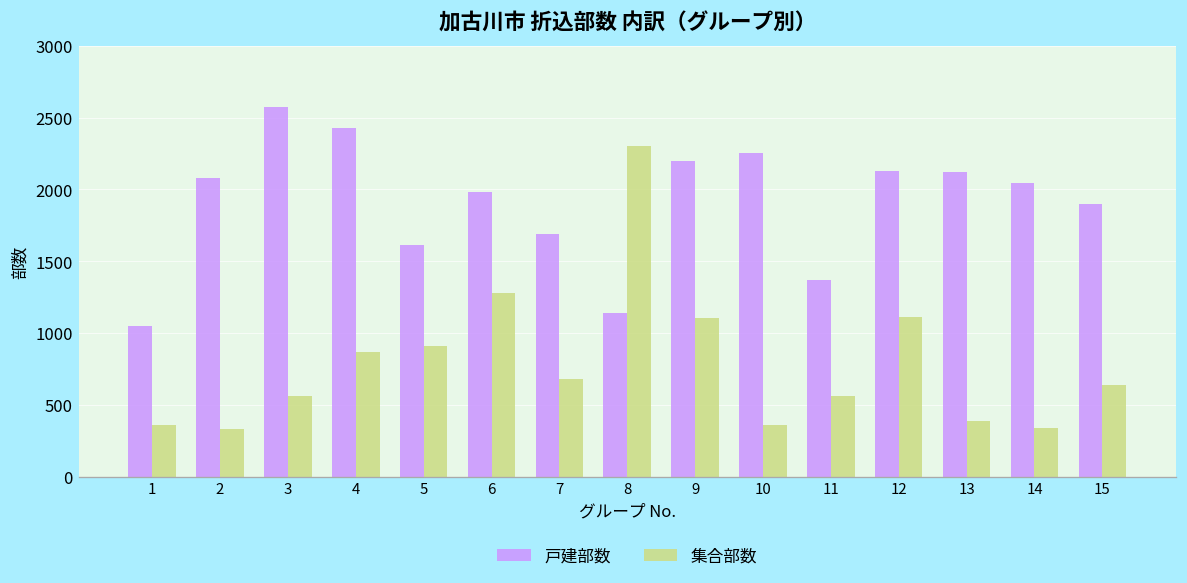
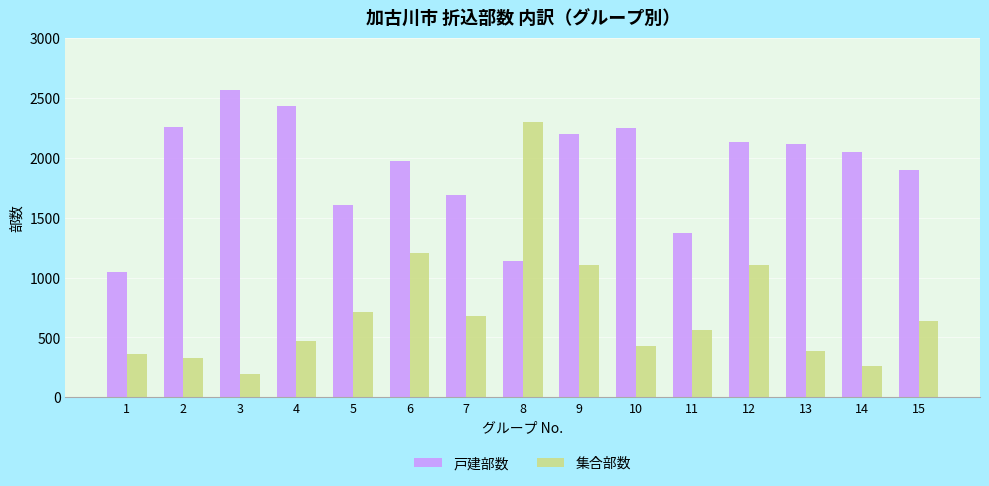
  {
    "戸建部数": {
      "1": 1050,
-     "2": 2080,
+     "2": 2260,
      "3": 2570,
      "4": 2430,
      "5": 1610,
      "6": 1980,
      "7": 1690,
      "8": 1140,
      "9": 2200,
      "10": 2250,
      "11": 1370,
      "12": 2130,
      "13": 2120,
      "14": 2050,
      "15": 1900
    },
    "集合部数": {
      "1": 360,
      "2": 330,
-     "3": 560,
-     "4": 870,
-     "5": 910,
-     "6": 1280,
+     "3": 200,
+     "4": 470,
+     "5": 710,
+     "6": 1210,
      "7": 680,
      "8": 2300,
      "9": 1100,
-     "10": 360,
+     "10": 430,
      "11": 560,
      "12": 1110,
      "13": 390,
-     "14": 340,
+     "14": 260,
      "15": 640
    }
  }
